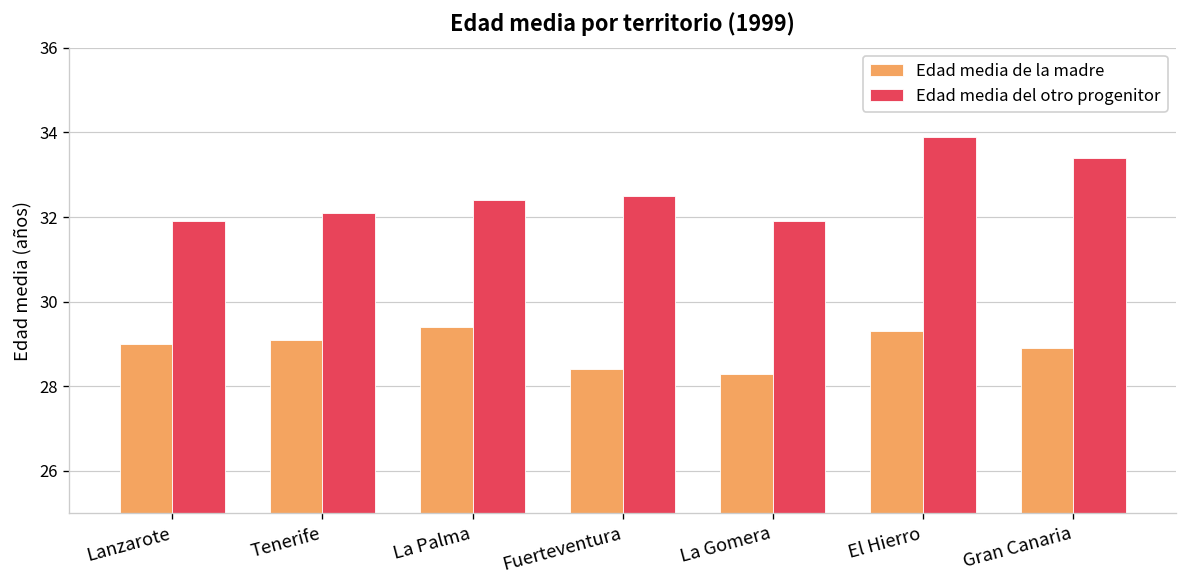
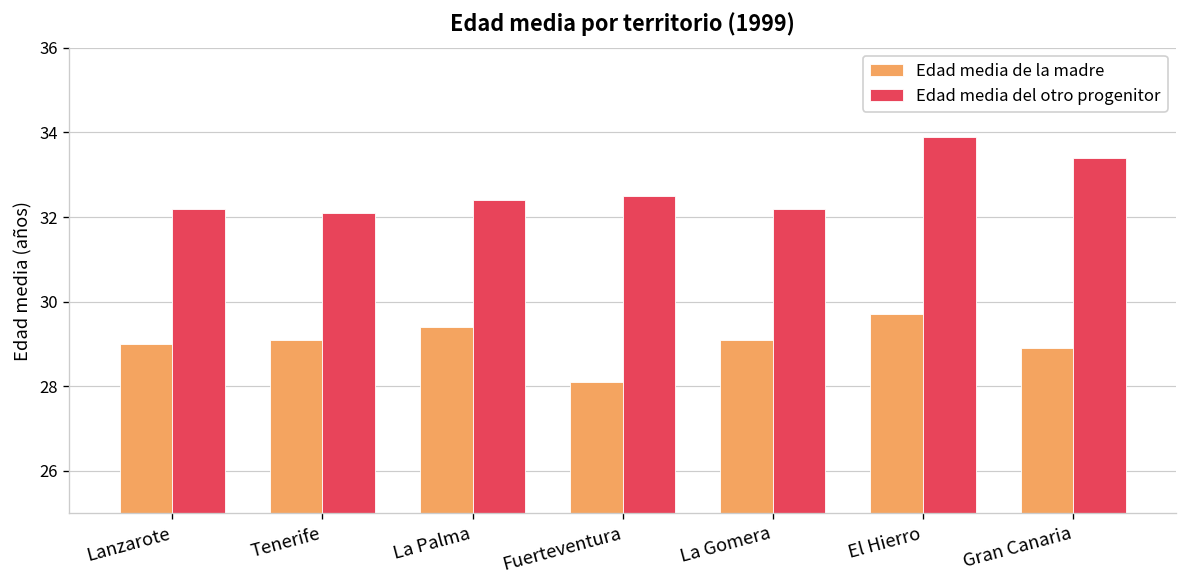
  {
    "Edad media de la madre": {
      "Lanzarote": 29.0,
      "Tenerife": 29.1,
      "La Palma": 29.4,
-     "Fuerteventura": 28.4,
-     "La Gomera": 28.3,
-     "El Hierro": 29.3,
+     "Fuerteventura": 28.1,
+     "La Gomera": 29.1,
+     "El Hierro": 29.7,
      "Gran Canaria": 28.9
    },
    "Edad media del otro progenitor": {
-     "Lanzarote": 31.9,
+     "Lanzarote": 32.2,
      "Tenerife": 32.1,
      "La Palma": 32.4,
      "Fuerteventura": 32.5,
-     "La Gomera": 31.9,
+     "La Gomera": 32.2,
      "El Hierro": 33.9,
      "Gran Canaria": 33.4
    }
  }
